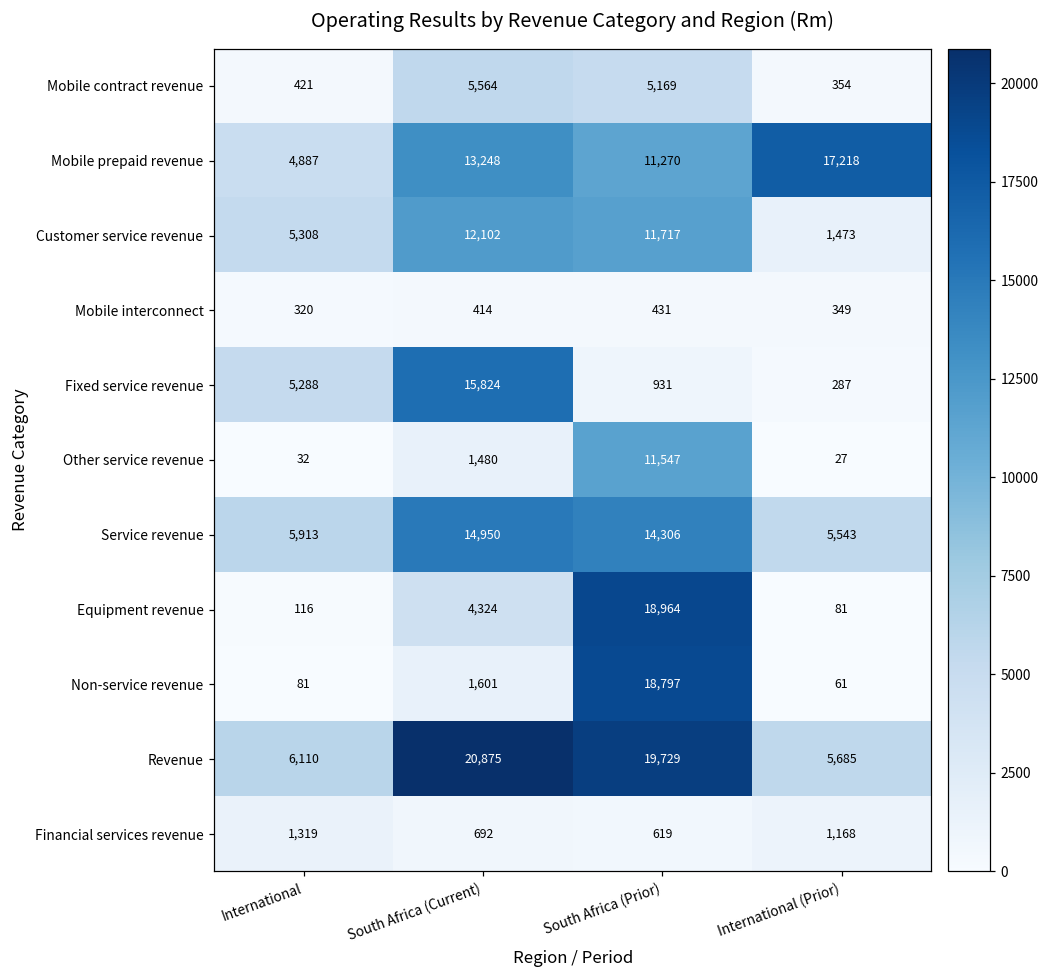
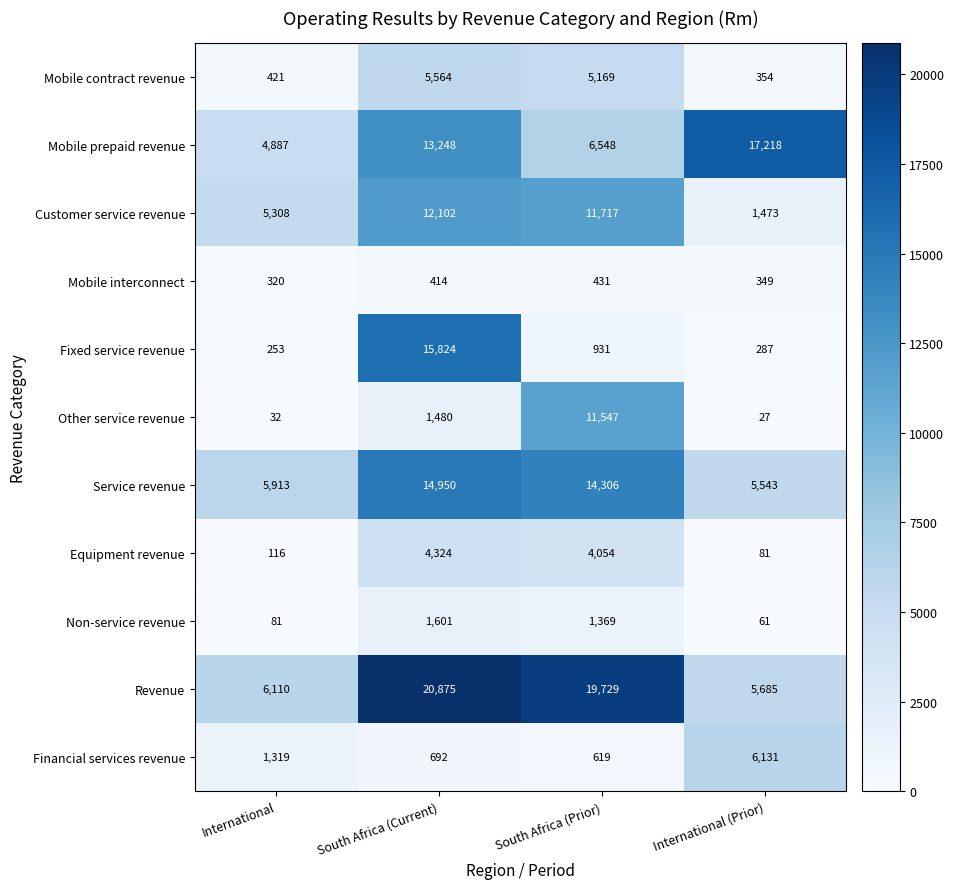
  {
    "Mobile contract revenue": {
      "International": "421",
      "South Africa (Current)": "5,564",
      "South Africa (Prior)": "5,169",
      "International (Prior)": "354"
    },
    "Mobile prepaid revenue": {
      "International": "4,887",
      "South Africa (Current)": "13,248",
-     "South Africa (Prior)": "11,270",
+     "South Africa (Prior)": "6,548",
      "International (Prior)": "17,218"
    },
    "Customer service revenue": {
      "International": "5,308",
      "South Africa (Current)": "12,102",
      "South Africa (Prior)": "11,717",
      "International (Prior)": "1,473"
    },
    "Mobile interconnect": {
      "International": "320",
      "South Africa (Current)": "414",
      "South Africa (Prior)": "431",
      "International (Prior)": "349"
    },
    "Fixed service revenue": {
-     "International": "5,288",
+     "International": "253",
      "South Africa (Current)": "15,824",
      "South Africa (Prior)": "931",
      "International (Prior)": "287"
    },
    "Other service revenue": {
      "International": "32",
      "South Africa (Current)": "1,480",
      "South Africa (Prior)": "11,547",
      "International (Prior)": "27"
    },
    "Service revenue": {
      "International": "5,913",
      "South Africa (Current)": "14,950",
      "South Africa (Prior)": "14,306",
      "International (Prior)": "5,543"
    },
    "Equipment revenue": {
      "International": "116",
      "South Africa (Current)": "4,324",
-     "South Africa (Prior)": "18,964",
+     "South Africa (Prior)": "4,054",
      "International (Prior)": "81"
    },
    "Non-service revenue": {
      "International": "81",
      "South Africa (Current)": "1,601",
-     "South Africa (Prior)": "18,797",
+     "South Africa (Prior)": "1,369",
      "International (Prior)": "61"
    },
    "Revenue": {
      "International": "6,110",
      "South Africa (Current)": "20,875",
      "South Africa (Prior)": "19,729",
      "International (Prior)": "5,685"
    },
    "Financial services revenue": {
      "International": "1,319",
      "South Africa (Current)": "692",
      "South Africa (Prior)": "619",
-     "International (Prior)": "1,168"
+     "International (Prior)": "6,131"
    }
  }
